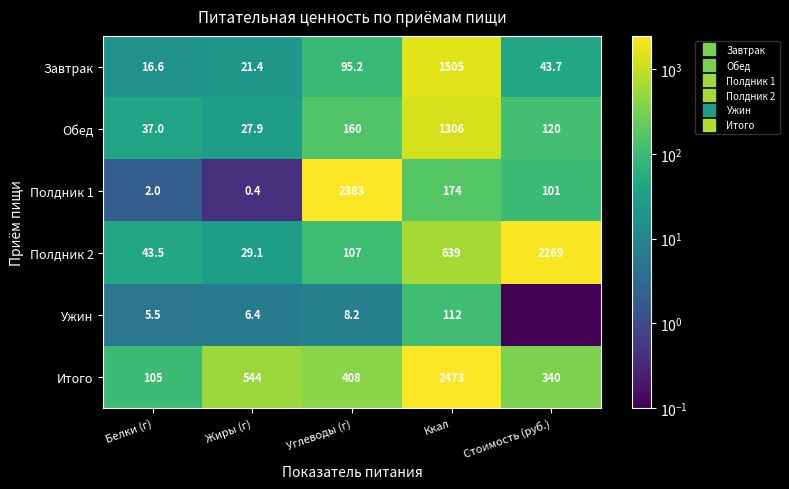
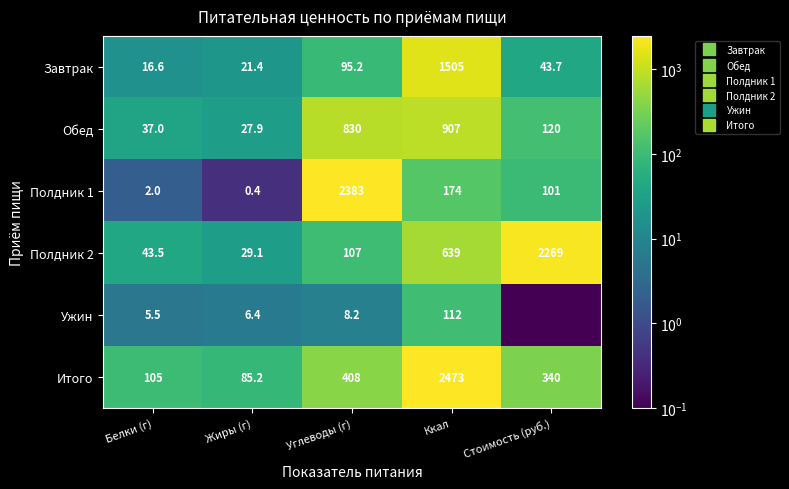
  {
    "Завтрак": {
      "Белки (г)": 16.6,
      "Жиры (г)": 21.4,
      "Углеводы (г)": 95.2,
      "Ккал": 1505,
      "Стоимость (руб.)": 43.7
    },
    "Обед": {
      "Белки (г)": 37.0,
      "Жиры (г)": 27.9,
-     "Углеводы (г)": 160,
-     "Ккал": 1306,
+     "Углеводы (г)": 830,
+     "Ккал": 907,
      "Стоимость (руб.)": 120
    },
    "Полдник 1": {
      "Белки (г)": 2.0,
      "Жиры (г)": 0.4,
      "Углеводы (г)": 2383,
      "Ккал": 174,
      "Стоимость (руб.)": 101
    },
    "Полдник 2": {
      "Белки (г)": 43.5,
      "Жиры (г)": 29.1,
      "Углеводы (г)": 107,
      "Ккал": 639,
      "Стоимость (руб.)": 2269
    },
    "Ужин": {
      "Белки (г)": 5.5,
      "Жиры (г)": 6.4,
      "Углеводы (г)": 8.2,
      "Ккал": 112
    },
    "Итого": {
      "Белки (г)": 105,
-     "Жиры (г)": 544,
+     "Жиры (г)": 85.2,
      "Углеводы (г)": 408,
      "Ккал": 2473,
      "Стоимость (руб.)": 340
    }
  }
